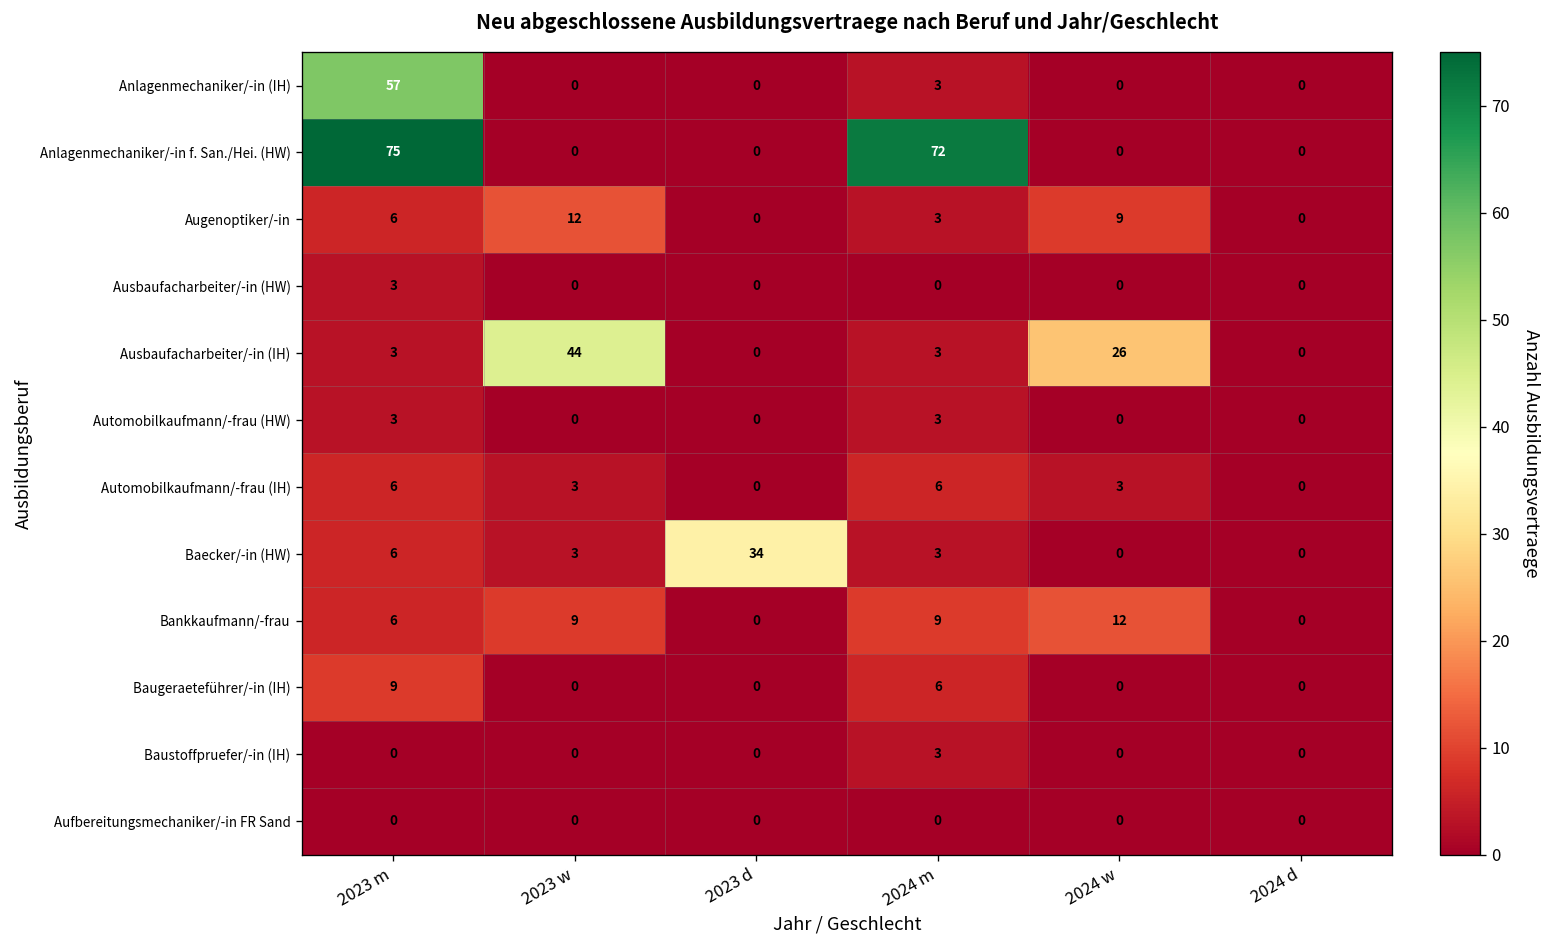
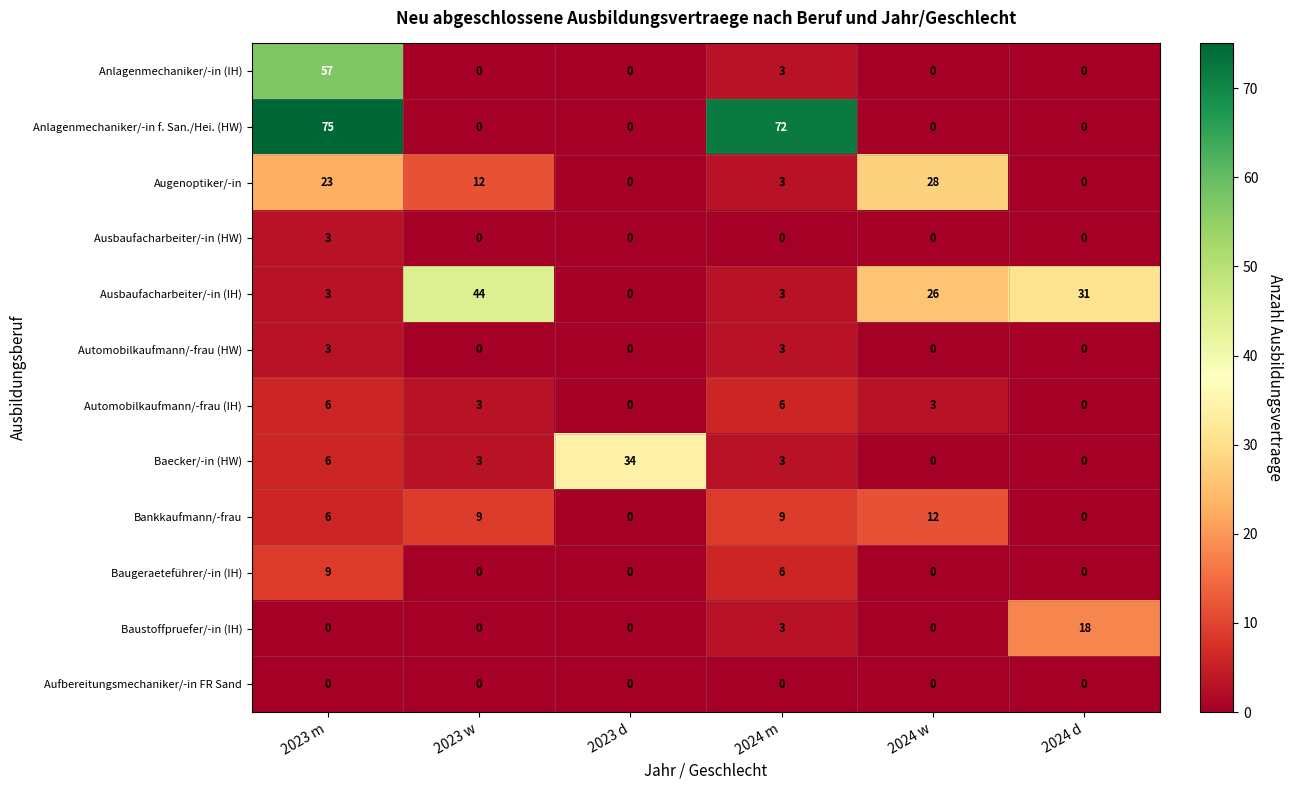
  {
    "Anlagenmechaniker/-in (IH)": {
      "2023 m": 57,
      "2023 w": 0,
      "2023 d": 0,
      "2024 m": 3,
      "2024 w": 0,
      "2024 d": 0
    },
    "Anlagenmechaniker/-in f. San./Hei. (HW)": {
      "2023 m": 75,
      "2023 w": 0,
      "2023 d": 0,
      "2024 m": 72,
      "2024 w": 0,
      "2024 d": 0
    },
    "Augenoptiker/-in": {
-     "2023 m": 6,
+     "2023 m": 23,
      "2023 w": 12,
      "2023 d": 0,
      "2024 m": 3,
-     "2024 w": 9,
+     "2024 w": 28,
      "2024 d": 0
    },
    "Ausbaufacharbeiter/-in (HW)": {
      "2023 m": 3,
      "2023 w": 0,
      "2023 d": 0,
      "2024 m": 0,
      "2024 w": 0,
      "2024 d": 0
    },
    "Ausbaufacharbeiter/-in (IH)": {
      "2023 m": 3,
      "2023 w": 44,
      "2023 d": 0,
      "2024 m": 3,
      "2024 w": 26,
-     "2024 d": 0
+     "2024 d": 31
    },
    "Automobilkaufmann/-frau (HW)": {
      "2023 m": 3,
      "2023 w": 0,
      "2023 d": 0,
      "2024 m": 3,
      "2024 w": 0,
      "2024 d": 0
    },
    "Automobilkaufmann/-frau (IH)": {
      "2023 m": 6,
      "2023 w": 3,
      "2023 d": 0,
      "2024 m": 6,
      "2024 w": 3,
      "2024 d": 0
    },
    "Baecker/-in (HW)": {
      "2023 m": 6,
      "2023 w": 3,
      "2023 d": 34,
      "2024 m": 3,
      "2024 w": 0,
      "2024 d": 0
    },
    "Bankkaufmann/-frau": {
      "2023 m": 6,
      "2023 w": 9,
      "2023 d": 0,
      "2024 m": 9,
      "2024 w": 12,
      "2024 d": 0
    },
    "Baugeraeteführer/-in (IH)": {
      "2023 m": 9,
      "2023 w": 0,
      "2023 d": 0,
      "2024 m": 6,
      "2024 w": 0,
      "2024 d": 0
    },
    "Baustoffpruefer/-in (IH)": {
      "2023 m": 0,
      "2023 w": 0,
      "2023 d": 0,
      "2024 m": 3,
      "2024 w": 0,
-     "2024 d": 0
+     "2024 d": 18
    },
    "Aufbereitungsmechaniker/-in FR Sand": {
      "2023 m": 0,
      "2023 w": 0,
      "2023 d": 0,
      "2024 m": 0,
      "2024 w": 0,
      "2024 d": 0
    }
  }
